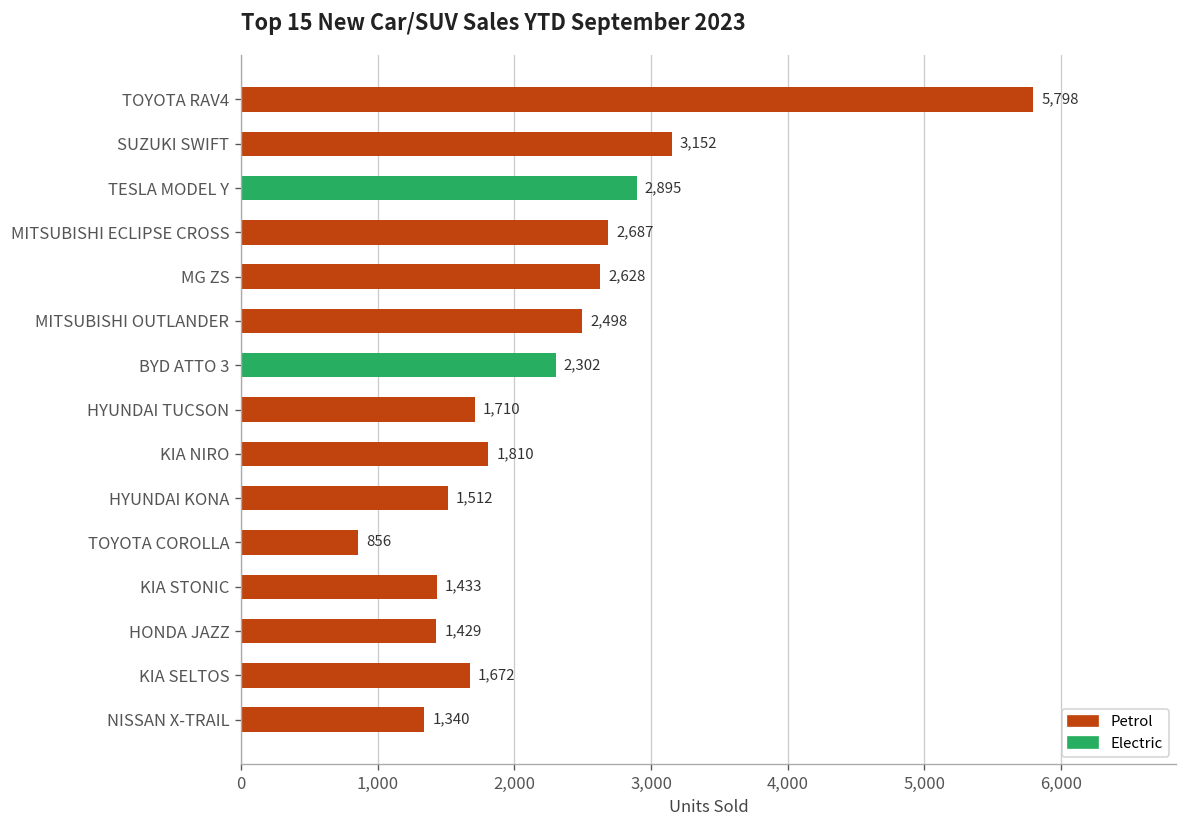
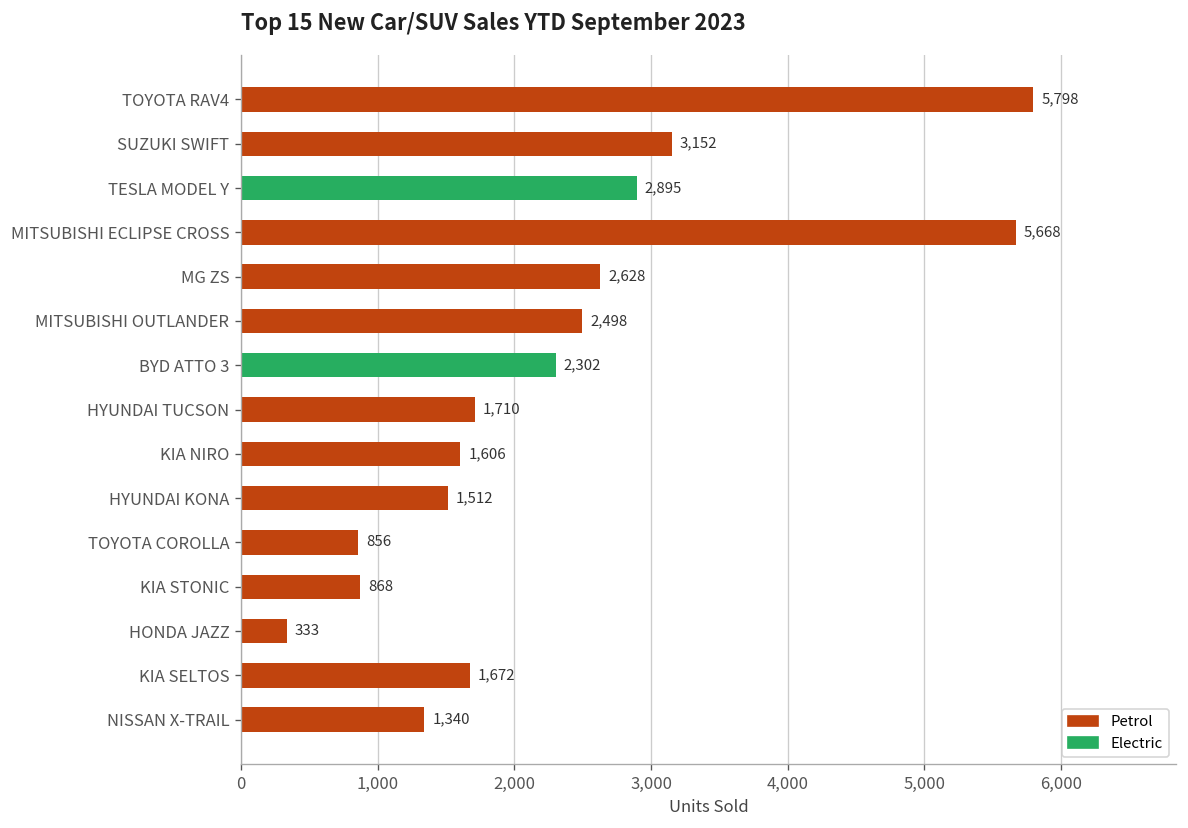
  {
    "TOYOTA RAV4": "5,798",
    "SUZUKI SWIFT": "3,152",
    "TESLA MODEL Y": "2,895",
-   "MITSUBISHI ECLIPSE CROSS": "2,687",
+   "MITSUBISHI ECLIPSE CROSS": "5,668",
    "MG ZS": "2,628",
    "MITSUBISHI OUTLANDER": "2,498",
    "BYD ATTO 3": "2,302",
    "HYUNDAI TUCSON": "1,710",
-   "KIA NIRO": "1,810",
+   "KIA NIRO": "1,606",
    "HYUNDAI KONA": "1,512",
    "TOYOTA COROLLA": "856",
-   "KIA STONIC": "1,433",
-   "HONDA JAZZ": "1,429",
+   "KIA STONIC": "868",
+   "HONDA JAZZ": "333",
    "KIA SELTOS": "1,672",
    "NISSAN X-TRAIL": "1,340"
  }
